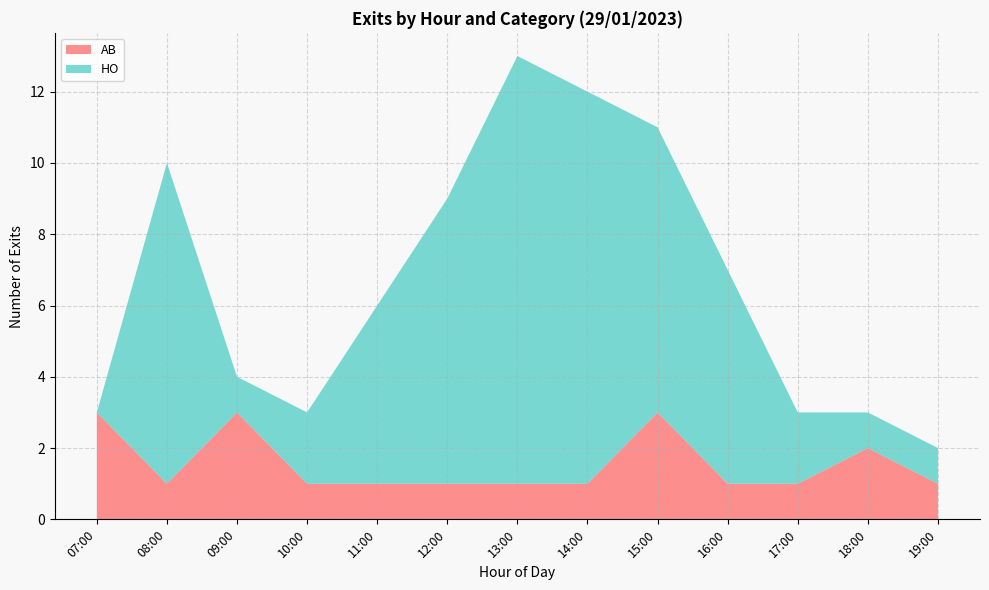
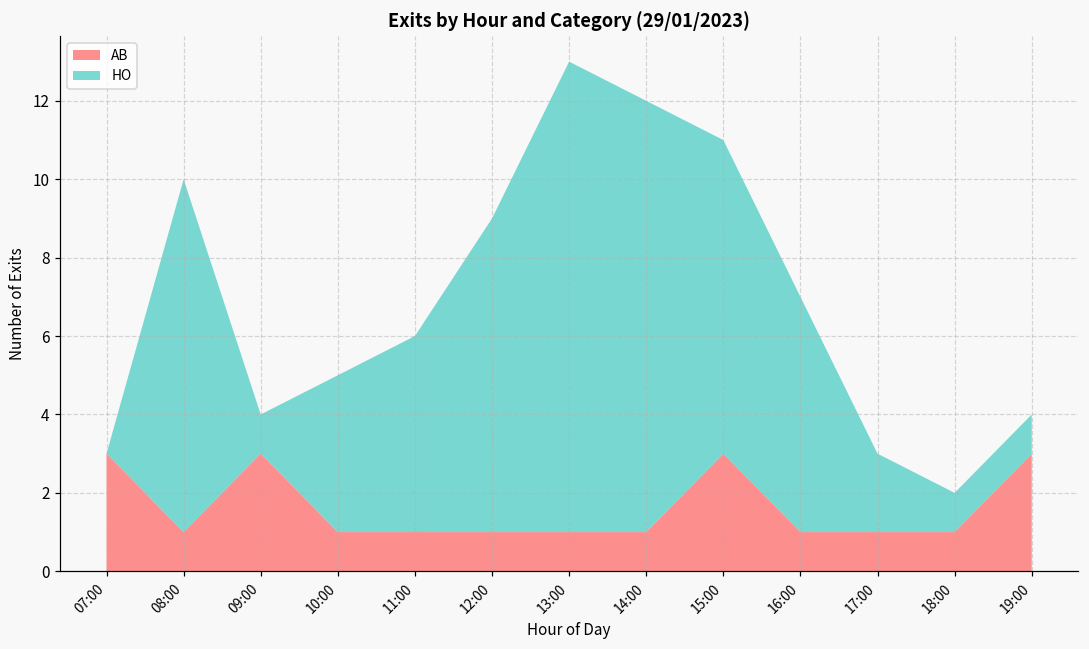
  {
    "AB": {
      "08:00": 1,
      "09:00": 3,
      "10:00": 1,
      "11:00": 1,
      "12:00": 1,
      "13:00": 1,
      "14:00": 1,
      "15:00": 3,
      "16:00": 1,
      "17:00": 1,
-     "18:00": 2,
-     "19:00": 1
+     "18:00": 1,
+     "19:00": 3
    },
    "HO": {
      "08:00": 9,
      "09:00": 1,
-     "10:00": 2,
+     "10:00": 4,
      "11:00": 5,
      "12:00": 8,
      "13:00": 12,
      "14:00": 11,
      "15:00": 8,
      "16:00": 6,
      "17:00": 2,
      "18:00": 1,
      "19:00": 1
    }
  }
